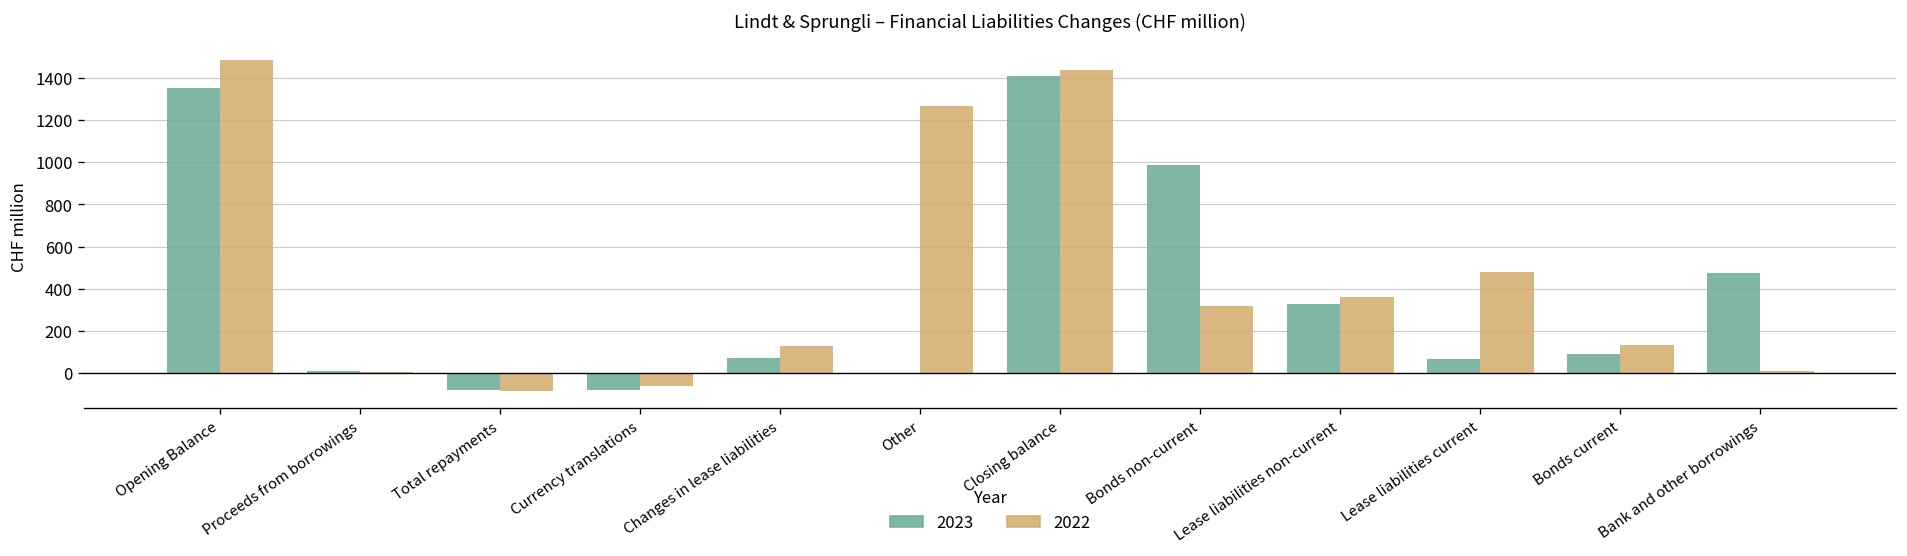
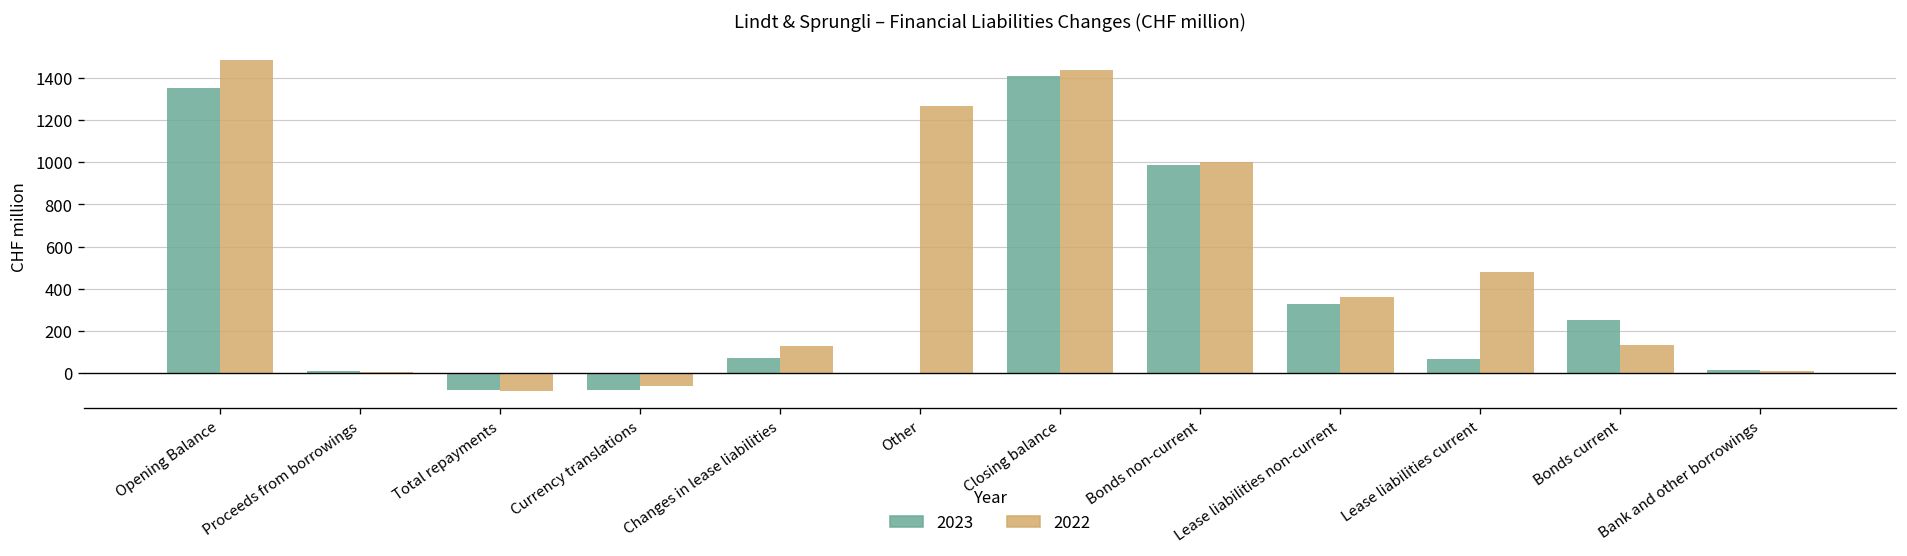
  {
    "2023": {
      "Opening Balance": 1350,
      "Total repayments": -80,
      "Currency translations": -80,
      "Changes in lease liabilities": 70,
      "Closing balance": 1410,
      "Bonds non-current": 990,
      "Lease liabilities non-current": 330,
      "Lease liabilities current": 70,
-     "Bonds current": 90,
-     "Bank and other borrowings": 480
+     "Bonds current": 250,
+     "Bank and other borrowings": 10
    },
    "2022": {
      "Opening Balance": 1480,
      "Total repayments": -90,
      "Currency translations": -60,
      "Changes in lease liabilities": 130,
      "Other": 1270,
      "Closing balance": 1440,
-     "Bonds non-current": 320,
+     "Bonds non-current": 1000,
      "Lease liabilities non-current": 360,
      "Lease liabilities current": 480,
      "Bonds current": 130
    }
  }
